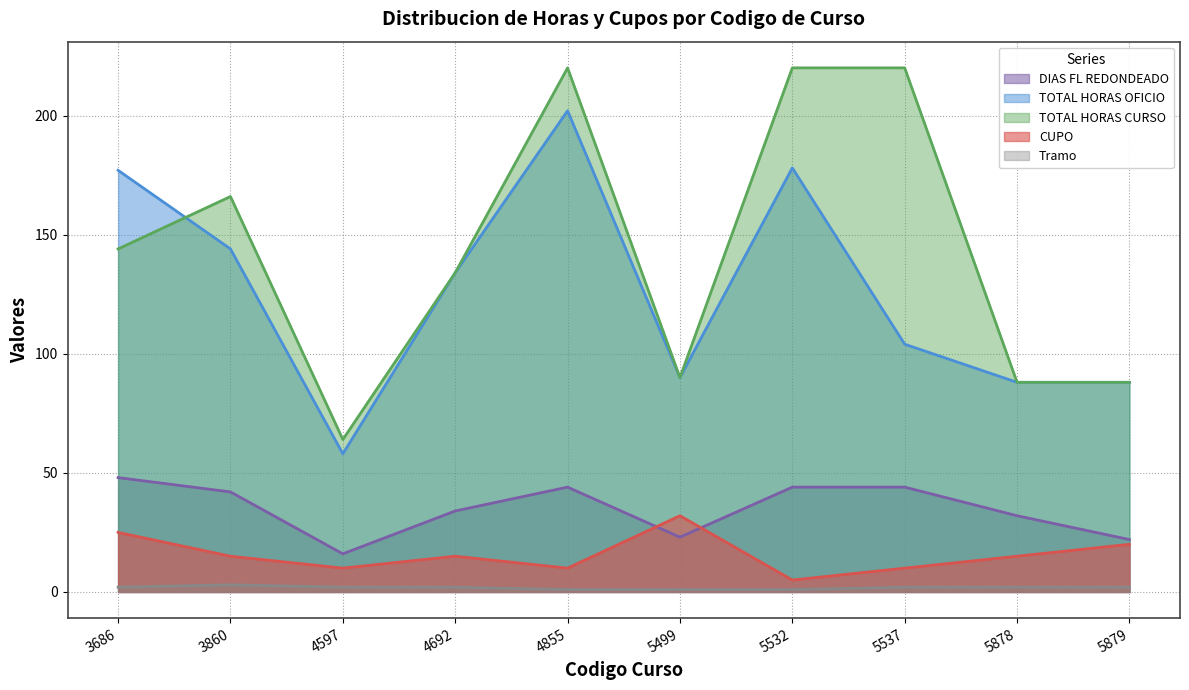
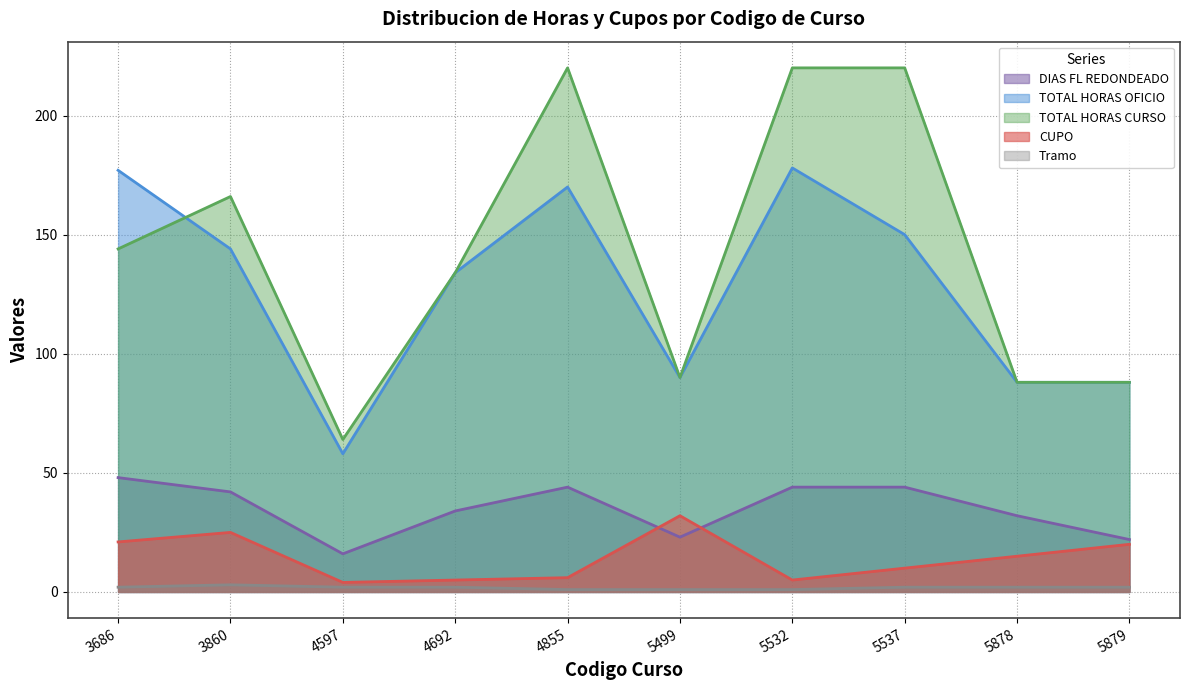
  {
    "TOTAL HORAS OFICIO": {
      "3686": 177,
      "3860": 144,
      "4597": 58,
-     "4855": 202,
+     "4855": 170,
      "5532": 178,
-     "5537": 104
+     "5537": 150
    },
    "CUPO": {
-     "3686": 25,
-     "3860": 15,
-     "4597": 10,
-     "4692": 15,
-     "4855": 10,
+     "3686": 21,
+     "3860": 25,
+     "4597": 4,
+     "4692": 5,
+     "4855": 6,
      "5499": 32,
      "5532": 5,
      "5537": 10,
      "5878": 15,
      "5879": 20
    }
  }
